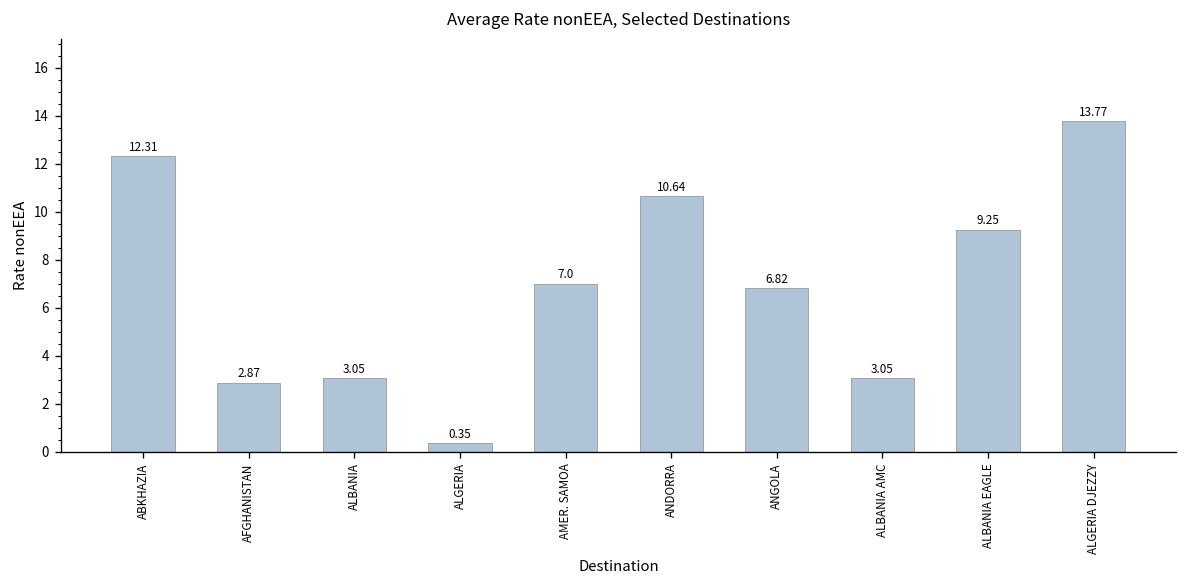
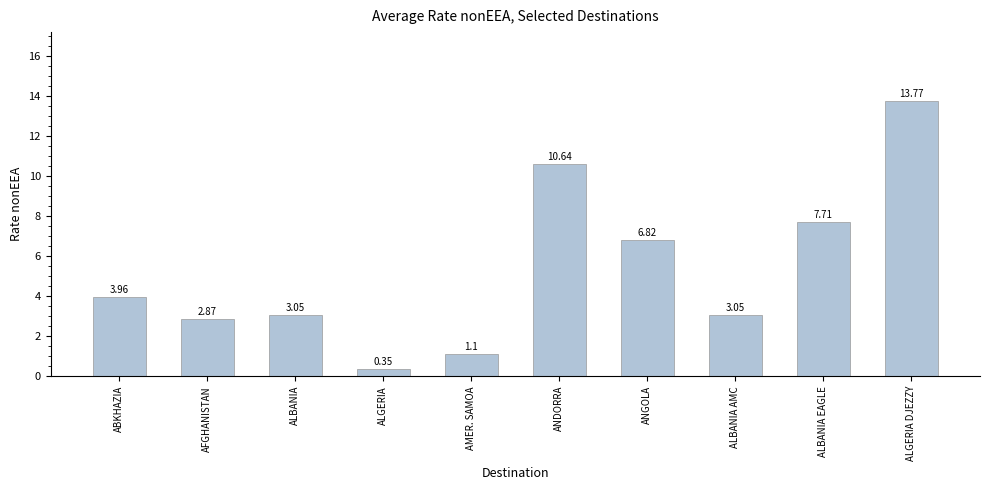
  {
-   "ABKHAZIA": 12.31,
+   "ABKHAZIA": 3.96,
    "AFGHANISTAN": 2.87,
    "ALBANIA": 3.05,
    "ALGERIA": 0.35,
-   "AMER. SAMOA": 7.0,
+   "AMER. SAMOA": 1.1,
    "ANDORRA": 10.64,
    "ANGOLA": 6.82,
    "ALBANIA AMC": 3.05,
-   "ALBANIA EAGLE": 9.25,
+   "ALBANIA EAGLE": 7.71,
    "ALGERIA DJEZZY": 13.77
  }
